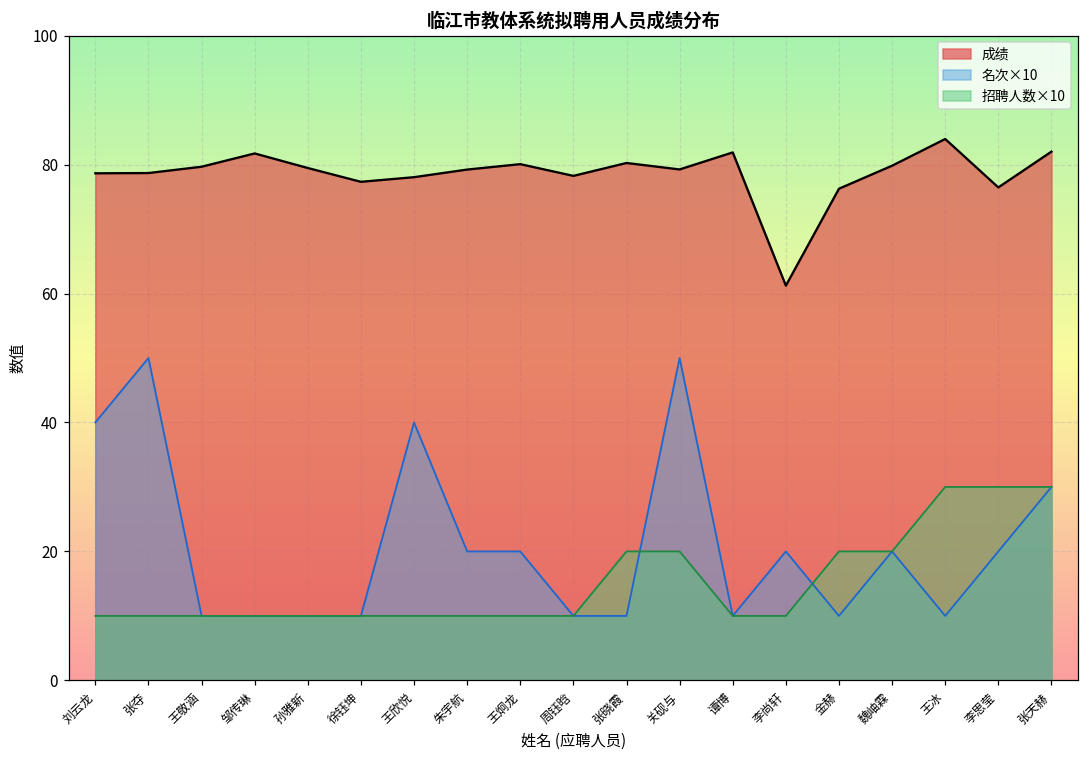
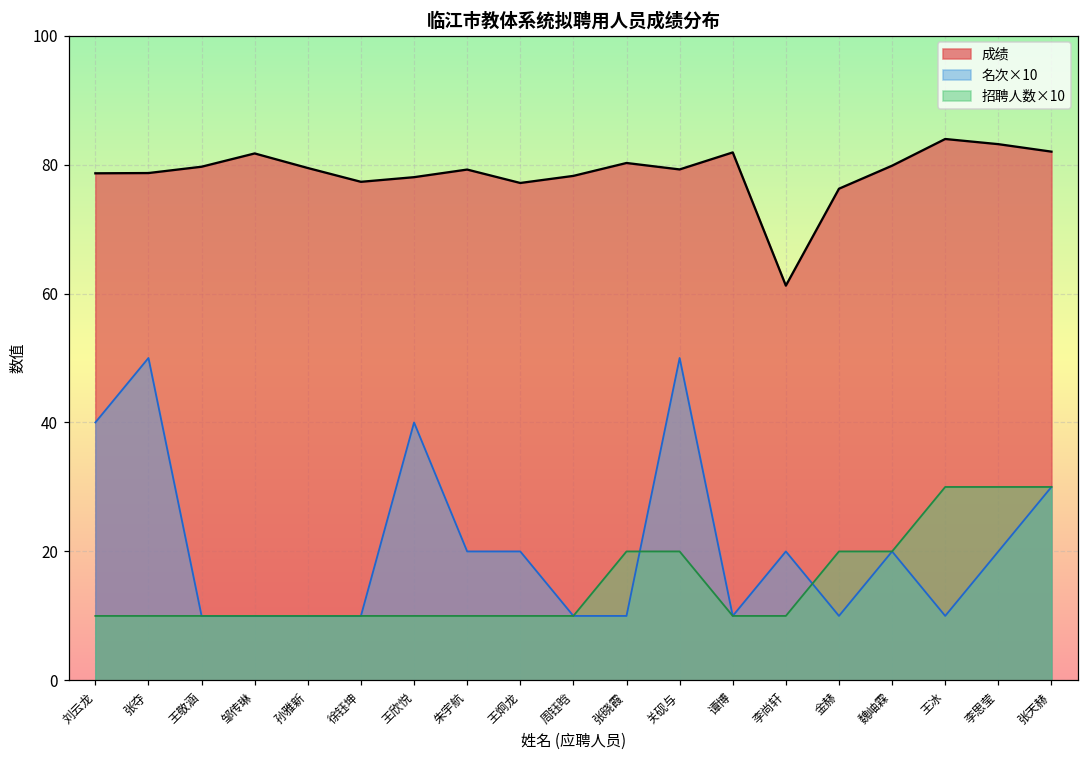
  {
    "成绩": {
      "刘云龙": 79,
      "张夺": 79,
      "王敬涵": 80,
      "邹传琳": 82,
      "孙雅新": 79,
      "徐钰坤": 77,
      "王欣悦": 78,
      "朱宇航": 79,
-     "王炯龙": 80,
+     "王炯龙": 77,
      "周钰晗": 78,
      "张晓霞": 80,
      "关砚与": 79,
      "谭博": 82,
      "李尚轩": 61,
      "金赫": 76,
      "魏岫霖": 80,
      "王冰": 84,
-     "李思莹": 76,
+     "李思莹": 83,
      "张天赫": 82
    },
    "名次×10": {
      "刘云龙": 40,
      "张夺": 50,
      "王欣悦": 40,
      "朱宇航": 20,
      "王炯龙": 20,
      "张晓霞": 10,
      "关砚与": 50,
      "李尚轩": 20,
      "金赫": 10,
      "王冰": 10,
      "李思莹": 20
    },
    "招聘人数×10": {
      "刘云龙": 10,
      "张夺": 10,
      "王欣悦": 10,
      "朱宇航": 10,
      "王炯龙": 10,
      "张晓霞": 20,
      "关砚与": 20,
      "李尚轩": 10,
      "金赫": 20,
      "王冰": 30,
      "李思莹": 30
    }
  }
